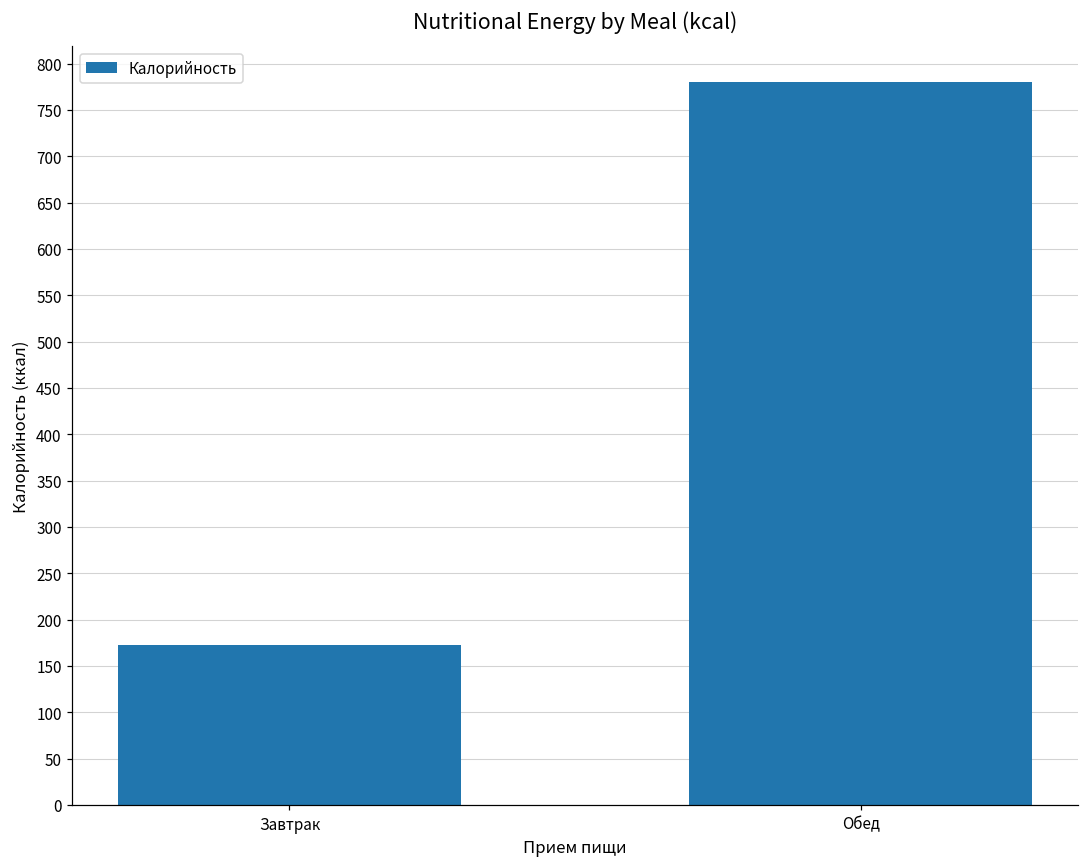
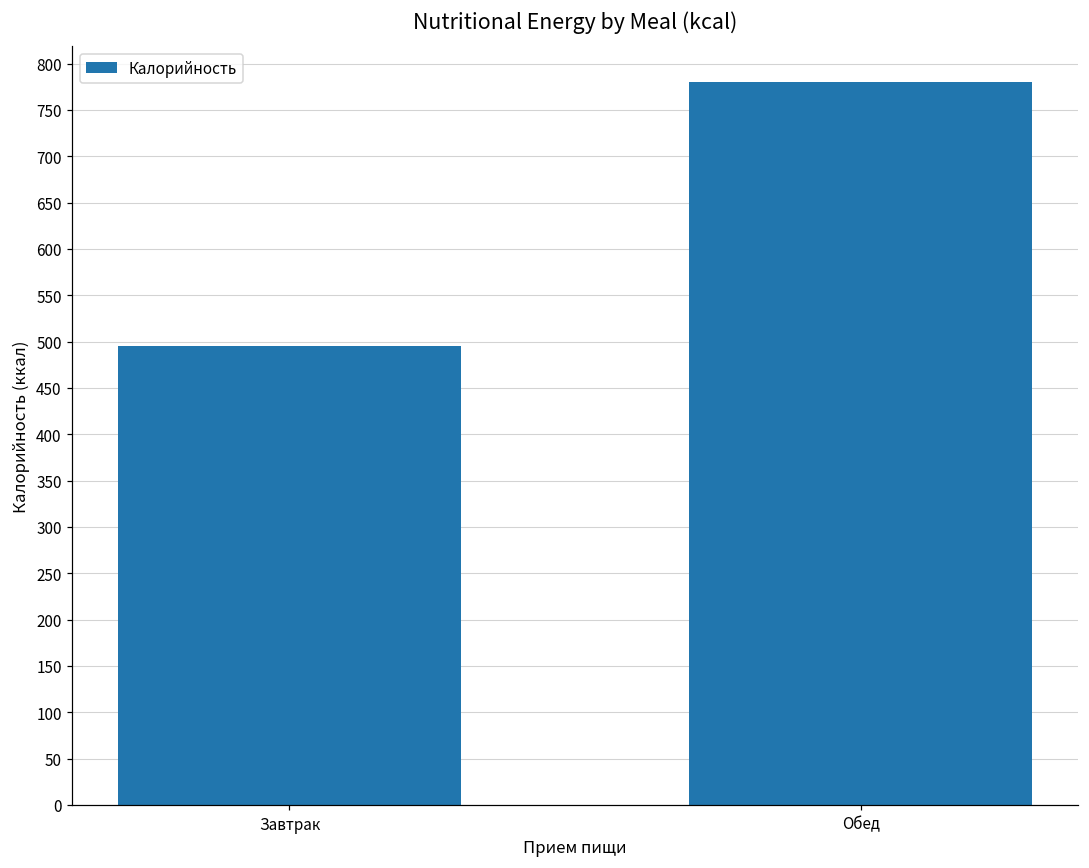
  {
-   "Завтрак": 170,
+   "Завтрак": 500,
    "Обед": 780
  }
